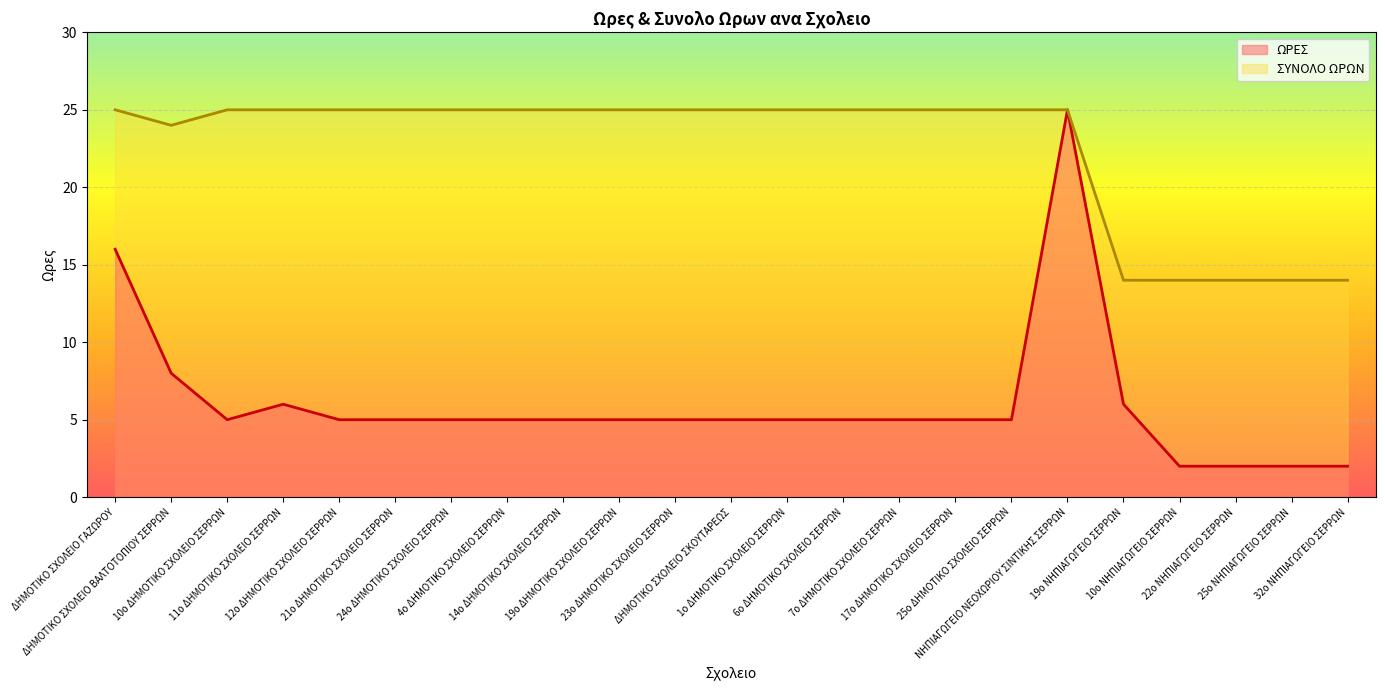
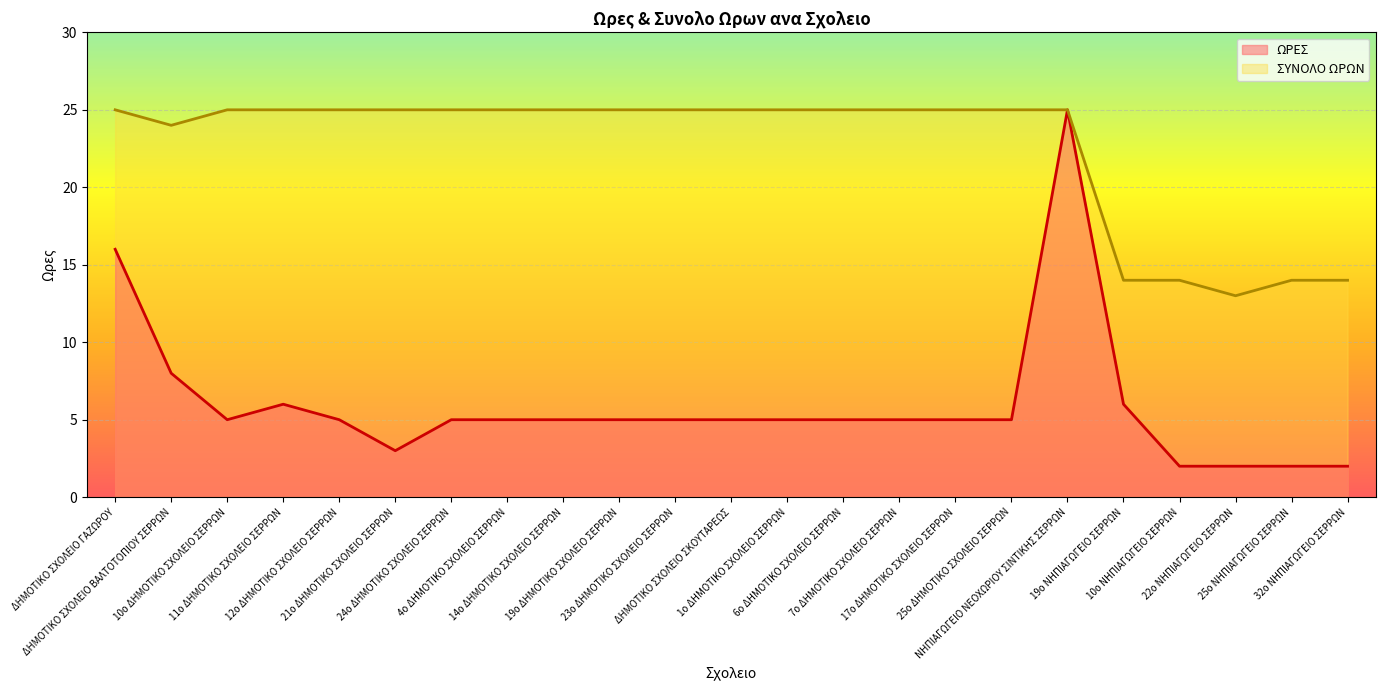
  {
    "ΩΡΕΣ": {
      "ΔΗΜΟΤΙΚΟ ΣΧΟΛΕΙΟ ΓΑΖΩΡΟΥ": 16,
      "ΔΗΜΟΤΙΚΟ ΣΧΟΛΕΙΟ ΒΑΛΤΟΤΟΠΙΟΥ ΣΕΡΡΩΝ": 8,
      "10ο ΔΗΜΟΤΙΚΟ ΣΧΟΛΕΙΟ ΣΕΡΡΩΝ": 5,
      "11ο ΔΗΜΟΤΙΚΟ ΣΧΟΛΕΙΟ ΣΕΡΡΩΝ": 6,
      "12ο ΔΗΜΟΤΙΚΟ ΣΧΟΛΕΙΟ ΣΕΡΡΩΝ": 5,
-     "21ο ΔΗΜΟΤΙΚΟ ΣΧΟΛΕΙΟ ΣΕΡΡΩΝ": 5,
+     "21ο ΔΗΜΟΤΙΚΟ ΣΧΟΛΕΙΟ ΣΕΡΡΩΝ": 3,
      "24ο ΔΗΜΟΤΙΚΟ ΣΧΟΛΕΙΟ ΣΕΡΡΩΝ": 5,
      "4ο ΔΗΜΟΤΙΚΟ ΣΧΟΛΕΙΟ ΣΕΡΡΩΝ": 5,
      "14ο ΔΗΜΟΤΙΚΟ ΣΧΟΛΕΙΟ ΣΕΡΡΩΝ": 5,
      "19ο ΔΗΜΟΤΙΚΟ ΣΧΟΛΕΙΟ ΣΕΡΡΩΝ": 5,
      "23ο ΔΗΜΟΤΙΚΟ ΣΧΟΛΕΙΟ ΣΕΡΡΩΝ": 5,
      "ΔΗΜΟΤΙΚΟ ΣΧΟΛΕΙΟ ΣΚΟΥΤΑΡΕΩΣ": 5,
      "1ο ΔΗΜΟΤΙΚΟ ΣΧΟΛΕΙΟ ΣΕΡΡΩΝ": 5,
      "6ο ΔΗΜΟΤΙΚΟ ΣΧΟΛΕΙΟ ΣΕΡΡΩΝ": 5,
      "7ο ΔΗΜΟΤΙΚΟ ΣΧΟΛΕΙΟ ΣΕΡΡΩΝ": 5,
      "17ο ΔΗΜΟΤΙΚΟ ΣΧΟΛΕΙΟ ΣΕΡΡΩΝ": 5,
      "25ο ΔΗΜΟΤΙΚΟ ΣΧΟΛΕΙΟ ΣΕΡΡΩΝ": 5,
      "19ο ΝΗΠΙΑΓΩΓΕΙΟ ΣΕΡΡΩΝ": 6,
      "10ο ΝΗΠΙΑΓΩΓΕΙΟ ΣΕΡΡΩΝ": 2,
      "22ο ΝΗΠΙΑΓΩΓΕΙΟ ΣΕΡΡΩΝ": 2,
      "25ο ΝΗΠΙΑΓΩΓΕΙΟ ΣΕΡΡΩΝ": 2,
      "32ο ΝΗΠΙΑΓΩΓΕΙΟ ΣΕΡΡΩΝ": 2
    },
    "ΣΥΝΟΛΟ ΩΡΩΝ": {
      "ΔΗΜΟΤΙΚΟ ΣΧΟΛΕΙΟ ΓΑΖΩΡΟΥ": 25,
      "ΔΗΜΟΤΙΚΟ ΣΧΟΛΕΙΟ ΒΑΛΤΟΤΟΠΙΟΥ ΣΕΡΡΩΝ": 24,
      "10ο ΔΗΜΟΤΙΚΟ ΣΧΟΛΕΙΟ ΣΕΡΡΩΝ": 25,
      "11ο ΔΗΜΟΤΙΚΟ ΣΧΟΛΕΙΟ ΣΕΡΡΩΝ": 25,
      "12ο ΔΗΜΟΤΙΚΟ ΣΧΟΛΕΙΟ ΣΕΡΡΩΝ": 25,
      "21ο ΔΗΜΟΤΙΚΟ ΣΧΟΛΕΙΟ ΣΕΡΡΩΝ": 25,
      "24ο ΔΗΜΟΤΙΚΟ ΣΧΟΛΕΙΟ ΣΕΡΡΩΝ": 25,
      "4ο ΔΗΜΟΤΙΚΟ ΣΧΟΛΕΙΟ ΣΕΡΡΩΝ": 25,
      "14ο ΔΗΜΟΤΙΚΟ ΣΧΟΛΕΙΟ ΣΕΡΡΩΝ": 25,
      "19ο ΔΗΜΟΤΙΚΟ ΣΧΟΛΕΙΟ ΣΕΡΡΩΝ": 25,
      "23ο ΔΗΜΟΤΙΚΟ ΣΧΟΛΕΙΟ ΣΕΡΡΩΝ": 25,
      "ΔΗΜΟΤΙΚΟ ΣΧΟΛΕΙΟ ΣΚΟΥΤΑΡΕΩΣ": 25,
      "1ο ΔΗΜΟΤΙΚΟ ΣΧΟΛΕΙΟ ΣΕΡΡΩΝ": 25,
      "6ο ΔΗΜΟΤΙΚΟ ΣΧΟΛΕΙΟ ΣΕΡΡΩΝ": 25,
      "7ο ΔΗΜΟΤΙΚΟ ΣΧΟΛΕΙΟ ΣΕΡΡΩΝ": 25,
      "17ο ΔΗΜΟΤΙΚΟ ΣΧΟΛΕΙΟ ΣΕΡΡΩΝ": 25,
      "25ο ΔΗΜΟΤΙΚΟ ΣΧΟΛΕΙΟ ΣΕΡΡΩΝ": 25,
      "19ο ΝΗΠΙΑΓΩΓΕΙΟ ΣΕΡΡΩΝ": 14,
      "10ο ΝΗΠΙΑΓΩΓΕΙΟ ΣΕΡΡΩΝ": 14,
-     "22ο ΝΗΠΙΑΓΩΓΕΙΟ ΣΕΡΡΩΝ": 14,
+     "22ο ΝΗΠΙΑΓΩΓΕΙΟ ΣΕΡΡΩΝ": 13,
      "25ο ΝΗΠΙΑΓΩΓΕΙΟ ΣΕΡΡΩΝ": 14,
      "32ο ΝΗΠΙΑΓΩΓΕΙΟ ΣΕΡΡΩΝ": 14
    }
  }
